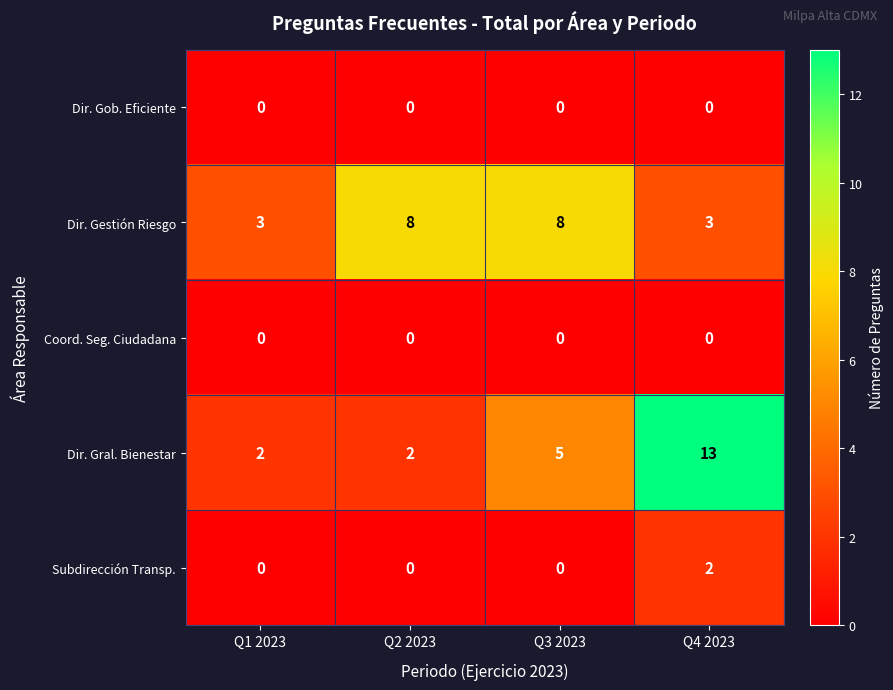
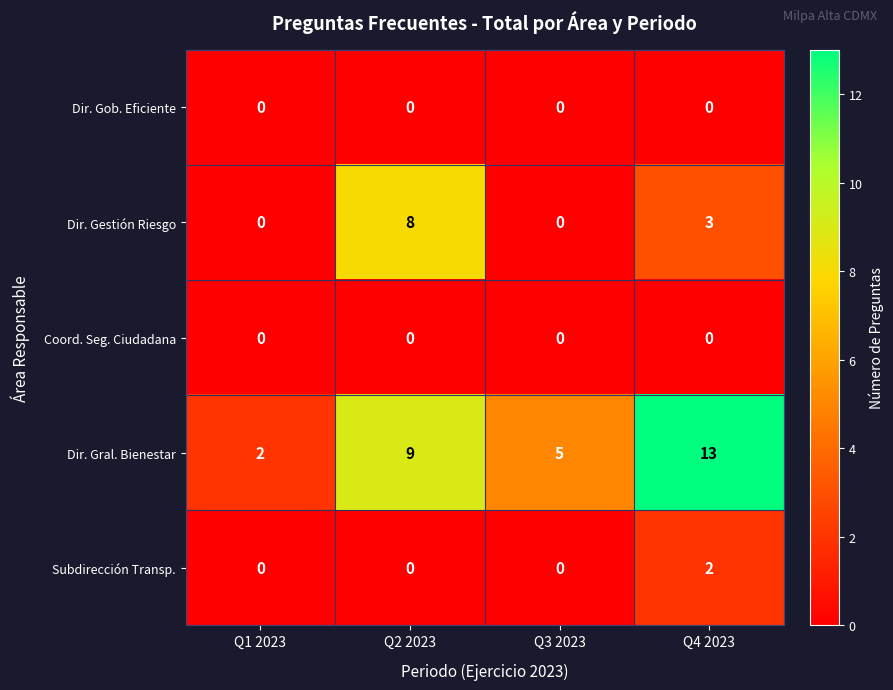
  {
    "Dir. Gob. Eficiente": {
      "Q1 2023": 0,
      "Q2 2023": 0,
      "Q3 2023": 0,
      "Q4 2023": 0
    },
    "Dir. Gestión Riesgo": {
-     "Q1 2023": 3,
+     "Q1 2023": 0,
      "Q2 2023": 8,
-     "Q3 2023": 8,
+     "Q3 2023": 0,
      "Q4 2023": 3
    },
    "Coord. Seg. Ciudadana": {
      "Q1 2023": 0,
      "Q2 2023": 0,
      "Q3 2023": 0,
      "Q4 2023": 0
    },
    "Dir. Gral. Bienestar": {
      "Q1 2023": 2,
-     "Q2 2023": 2,
+     "Q2 2023": 9,
      "Q3 2023": 5,
      "Q4 2023": 13
    },
    "Subdirección Transp.": {
      "Q1 2023": 0,
      "Q2 2023": 0,
      "Q3 2023": 0,
      "Q4 2023": 2
    }
  }
